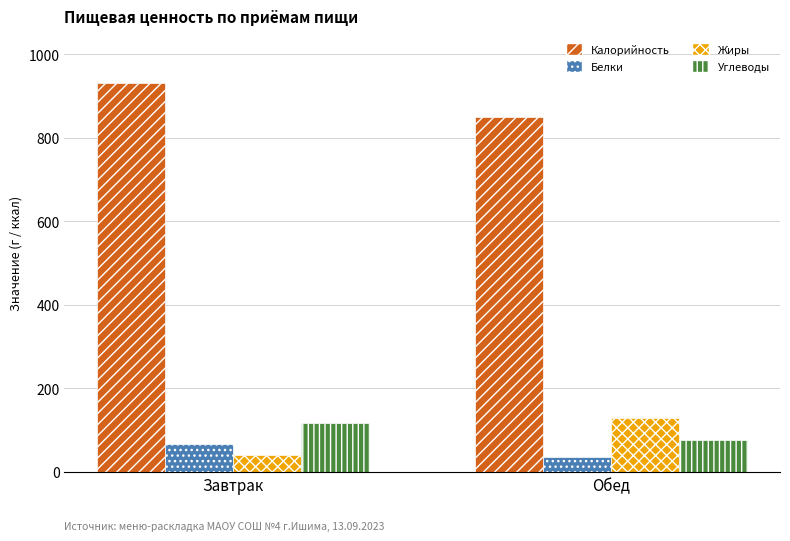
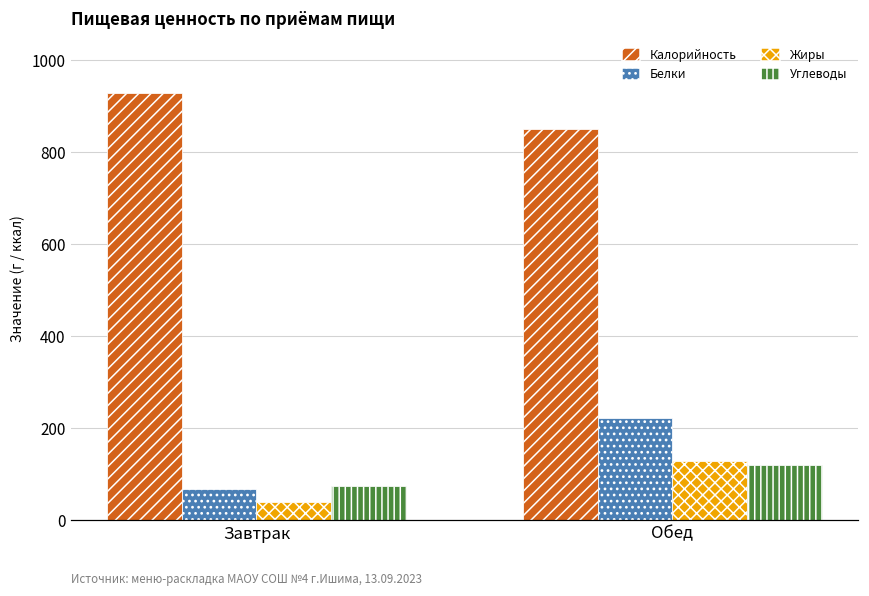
  {
    "Калорийность": {
      "Завтрак": 930,
      "Обед": 850
    },
    "Белки": {
      "Завтрак": 70,
-     "Обед": 40
+     "Обед": 220
    },
    "Жиры": {
      "Завтрак": 40,
      "Обед": 130
    },
    "Углеводы": {
-     "Завтрак": 120,
-     "Обед": 80
+     "Завтрак": 70,
+     "Обед": 120
    }
  }
